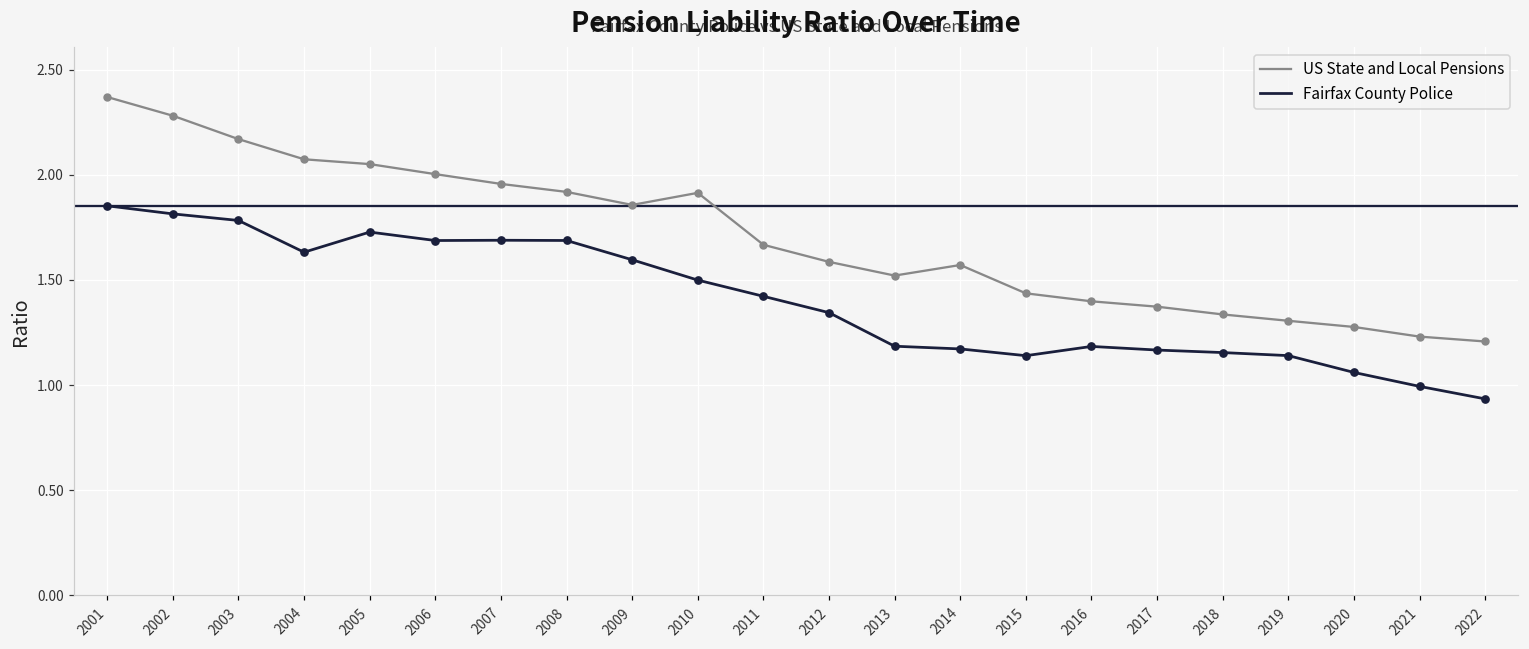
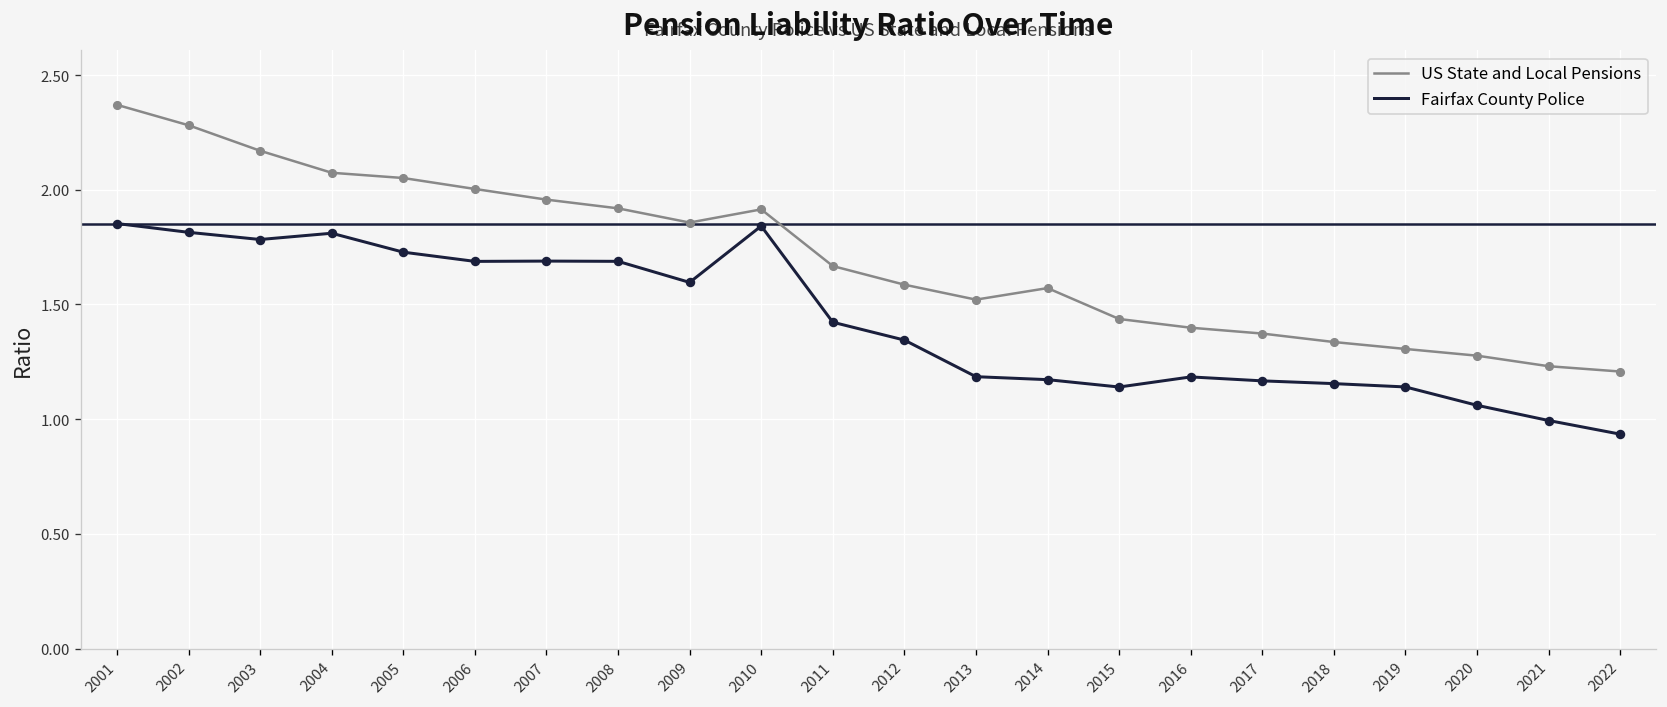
  {
    "US State and Local Pensions": {
      "2001": 2.37,
      "2002": 2.28,
      "2003": 2.17,
      "2004": 2.07,
      "2005": 2.05,
      "2006": 2.00,
      "2007": 1.96,
      "2008": 1.92,
      "2009": 1.86,
      "2010": 1.91,
      "2011": 1.67,
      "2012": 1.59,
      "2013": 1.52,
      "2014": 1.57,
      "2015": 1.44,
      "2016": 1.40,
      "2017": 1.37,
      "2018": 1.34,
      "2019": 1.31,
      "2020": 1.28,
      "2021": 1.23,
      "2022": 1.21
    },
    "Fairfax County Police": {
      "2001": 1.85,
      "2002": 1.81,
      "2003": 1.78,
-     "2004": 1.63,
+     "2004": 1.81,
      "2005": 1.73,
      "2006": 1.69,
      "2007": 1.69,
      "2008": 1.69,
      "2009": 1.60,
-     "2010": 1.50,
+     "2010": 1.84,
      "2011": 1.42,
      "2012": 1.34,
      "2013": 1.19,
      "2014": 1.17,
      "2015": 1.14,
      "2016": 1.18,
      "2017": 1.17,
      "2018": 1.15,
      "2019": 1.14,
      "2020": 1.06,
      "2021": 0.99,
      "2022": 0.93
    }
  }
